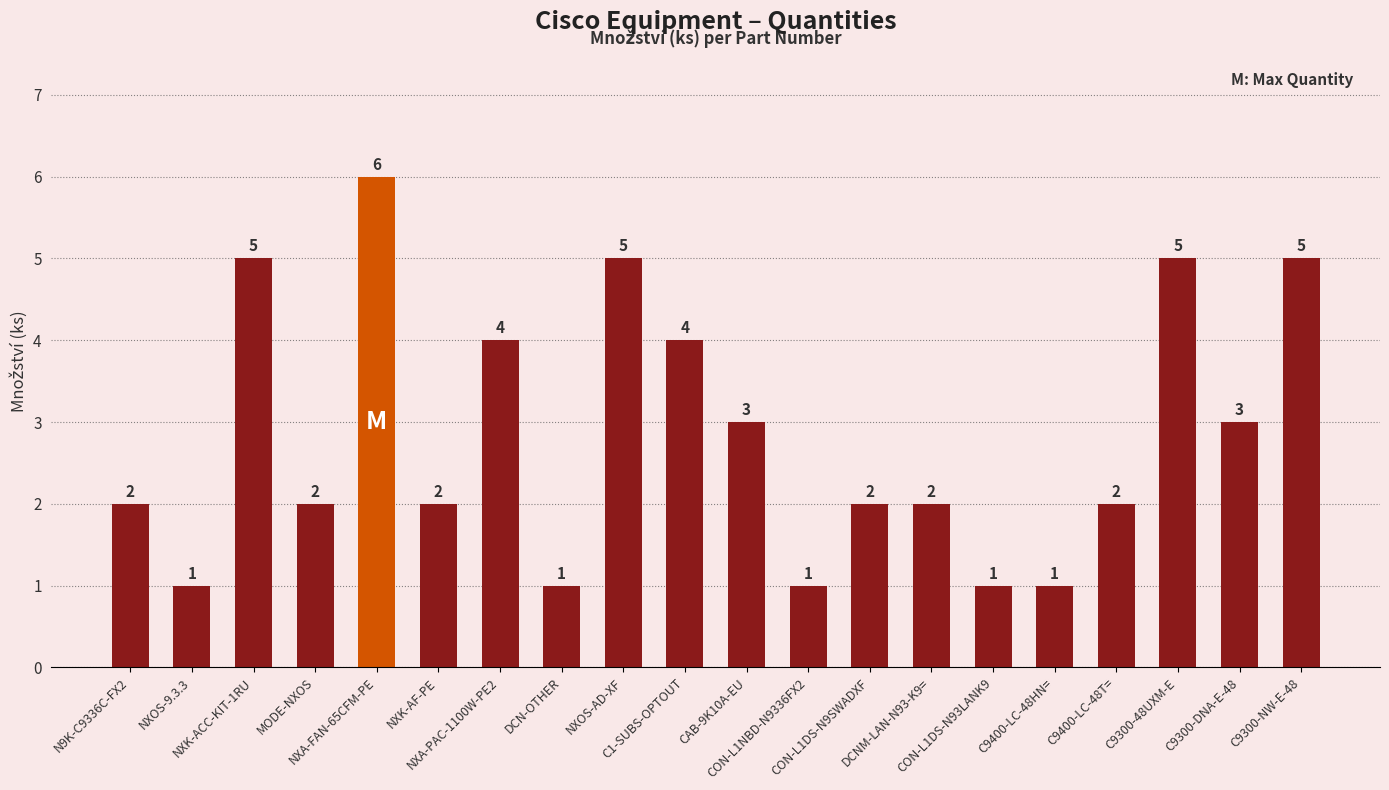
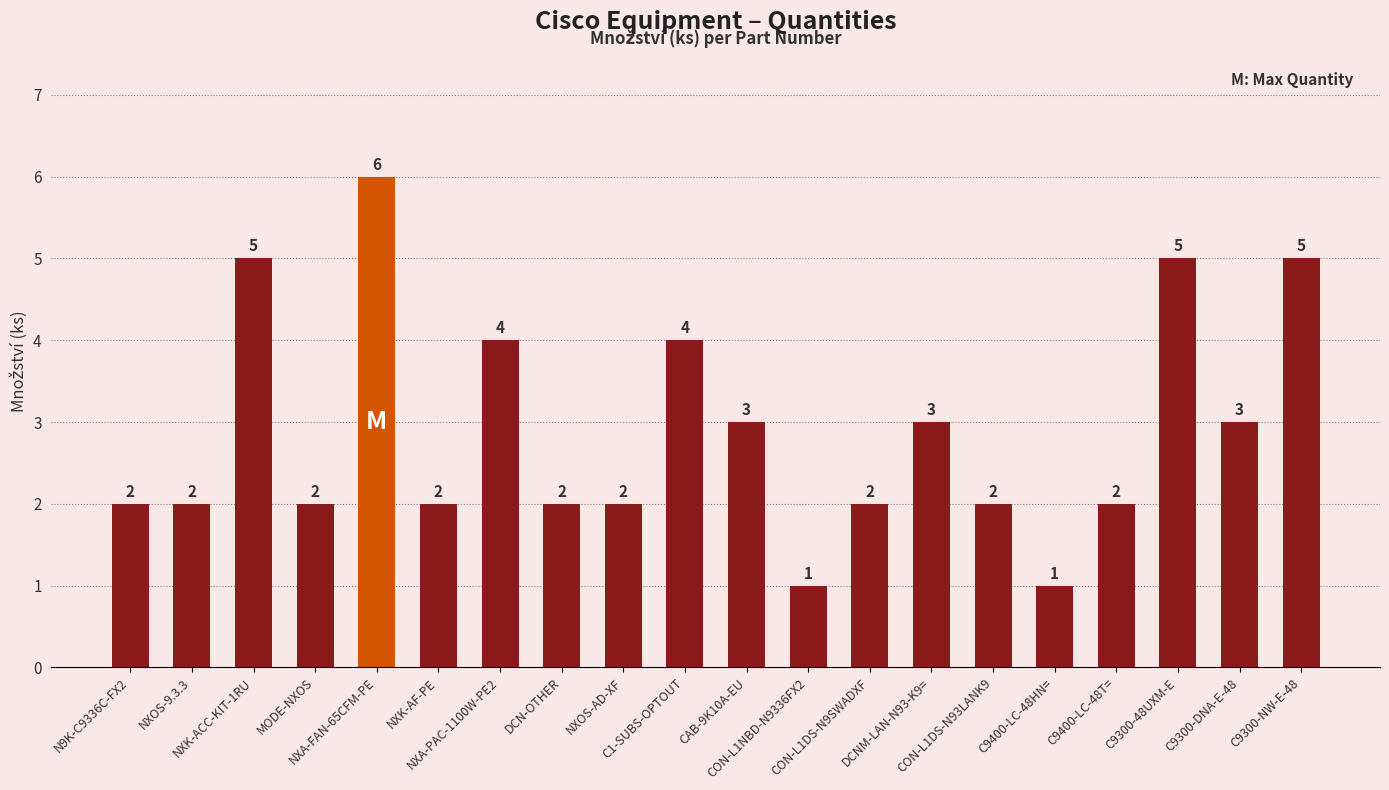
  {
    "N9K-C9336C-FX2": 2,
-   "NXOS-9.3.3": 1,
+   "NXOS-9.3.3": 2,
    "NXK-ACC-KIT-1RU": 5,
    "MODE-NXOS": 2,
    "NXA-FAN-65CFM-PE": 6,
    "NXK-AF-PE": 2,
    "NXA-PAC-1100W-PE2": 4,
-   "DCN-OTHER": 1,
-   "NXOS-AD-XF": 5,
+   "DCN-OTHER": 2,
+   "NXOS-AD-XF": 2,
    "C1-SUBS-OPTOUT": 4,
    "CAB-9K10A-EU": 3,
    "CON-L1NBD-N9336FX2": 1,
    "CON-L1DS-N9SWADXF": 2,
-   "DCNM-LAN-N93-K9=": 2,
-   "CON-L1DS-N93LANK9": 1,
+   "DCNM-LAN-N93-K9=": 3,
+   "CON-L1DS-N93LANK9": 2,
    "C9400-LC-48HN=": 1,
    "C9400-LC-48T=": 2,
    "C9300-48UXM-E": 5,
    "C9300-DNA-E-48": 3,
    "C9300-NW-E-48": 5
  }
